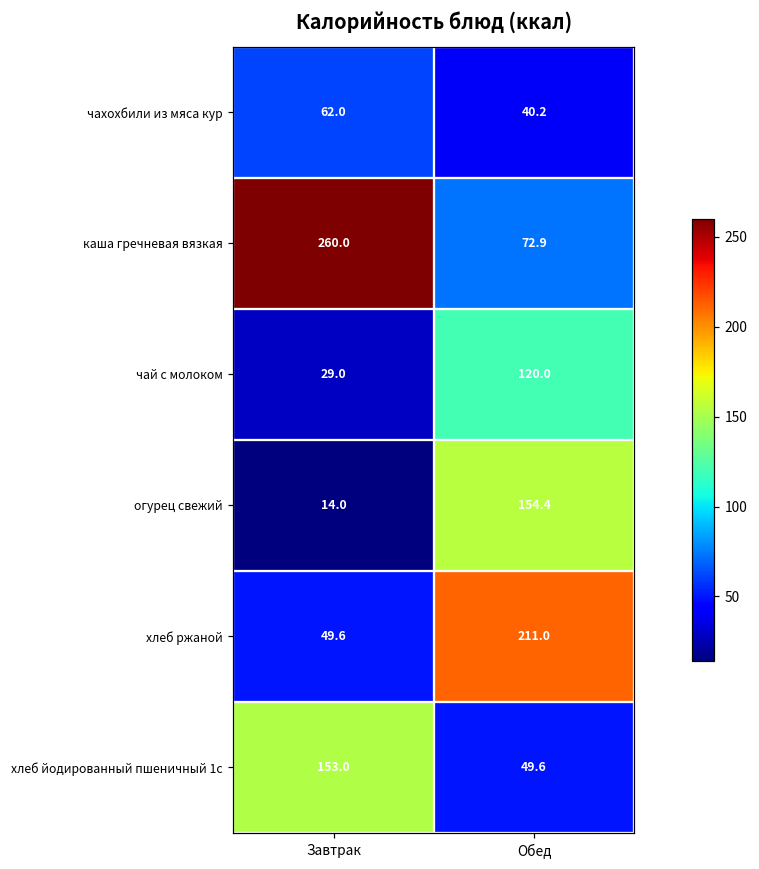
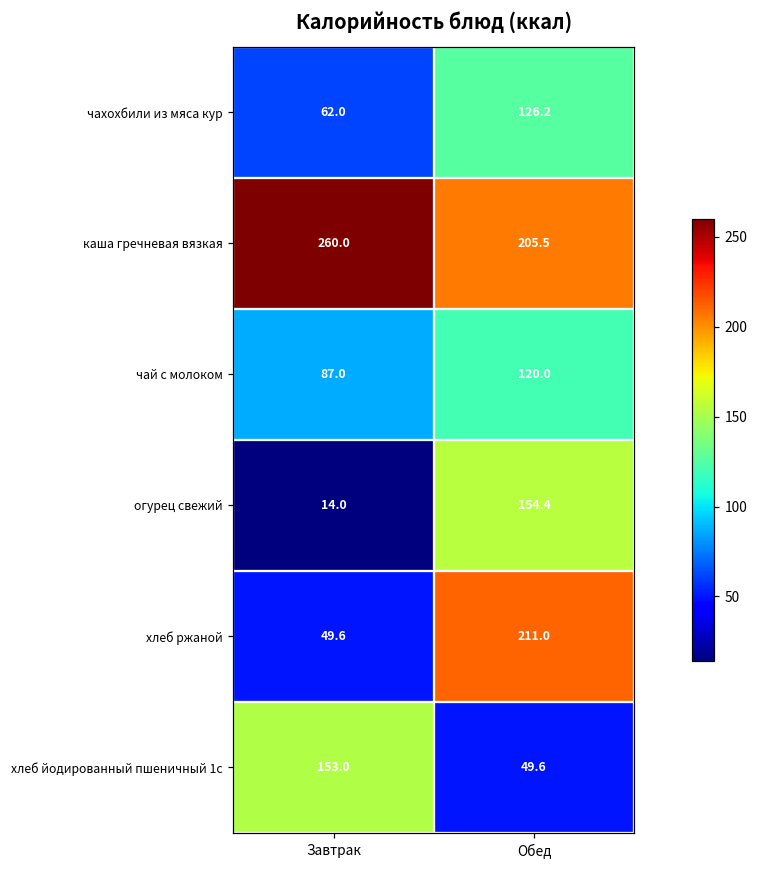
  {
    "чахохбили из мяса кур": {
      "Завтрак": 62.0,
-     "Обед": 40.2
+     "Обед": 126.2
    },
    "каша гречневая вязкая": {
      "Завтрак": 260.0,
-     "Обед": 72.9
+     "Обед": 205.5
    },
    "чай с молоком": {
-     "Завтрак": 29.0,
+     "Завтрак": 87.0,
      "Обед": 120.0
    },
    "огурец свежий": {
      "Завтрак": 14.0,
      "Обед": 154.4
    },
    "хлеб ржаной": {
      "Завтрак": 49.6,
      "Обед": 211.0
    },
    "хлеб йодированный пшеничный 1с": {
      "Завтрак": 153.0,
      "Обед": 49.6
    }
  }
